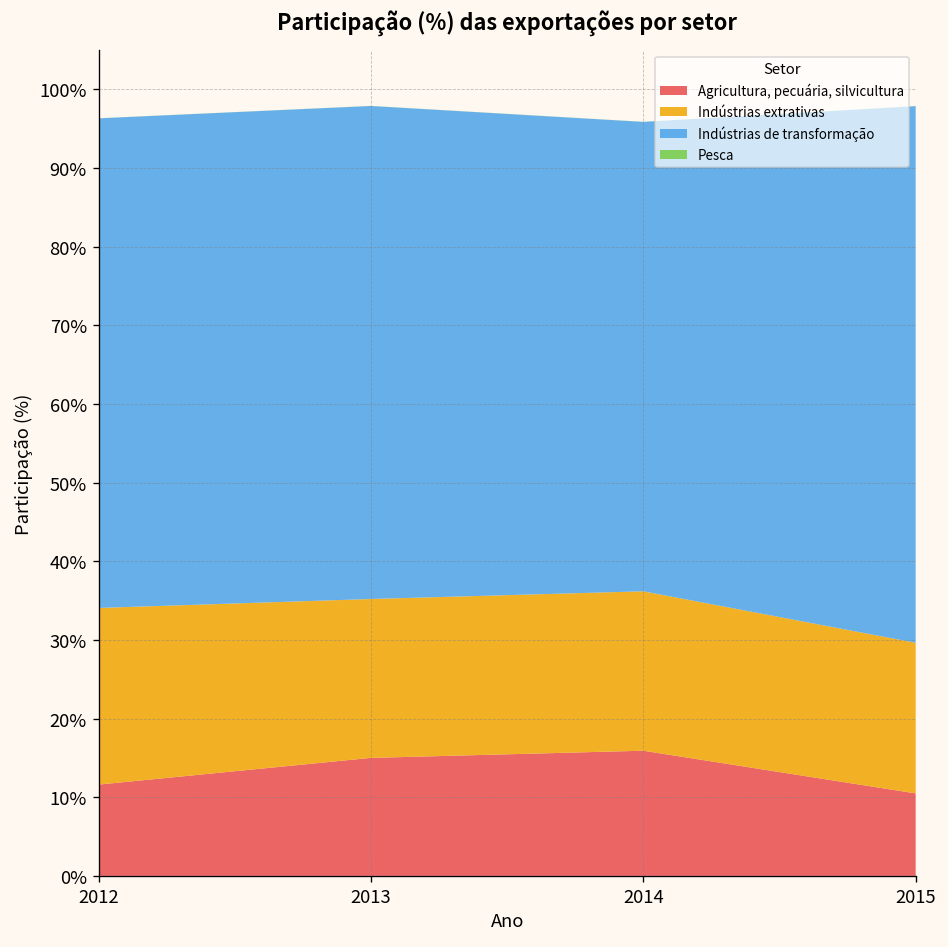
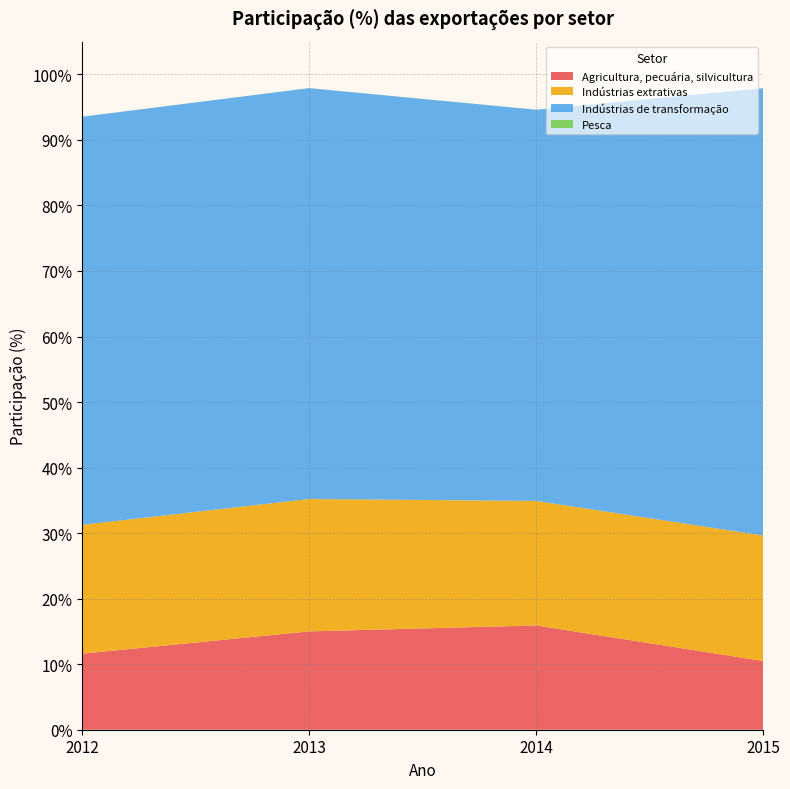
  {
    "Agricultura, pecuária, silvicultura": {
      "2012": "12%",
      "2013": "15%",
      "2014": "16%",
      "2015": "10%"
    },
    "Indústrias extrativas": {
-     "2012": "22%",
+     "2012": "20%",
      "2013": "20%",
-     "2014": "20%",
+     "2014": "19%",
      "2015": "19%"
    },
    "Pesca": {
      "2012": "62%",
      "2013": "63%",
      "2014": "60%",
      "2015": "68%"
    }
  }
